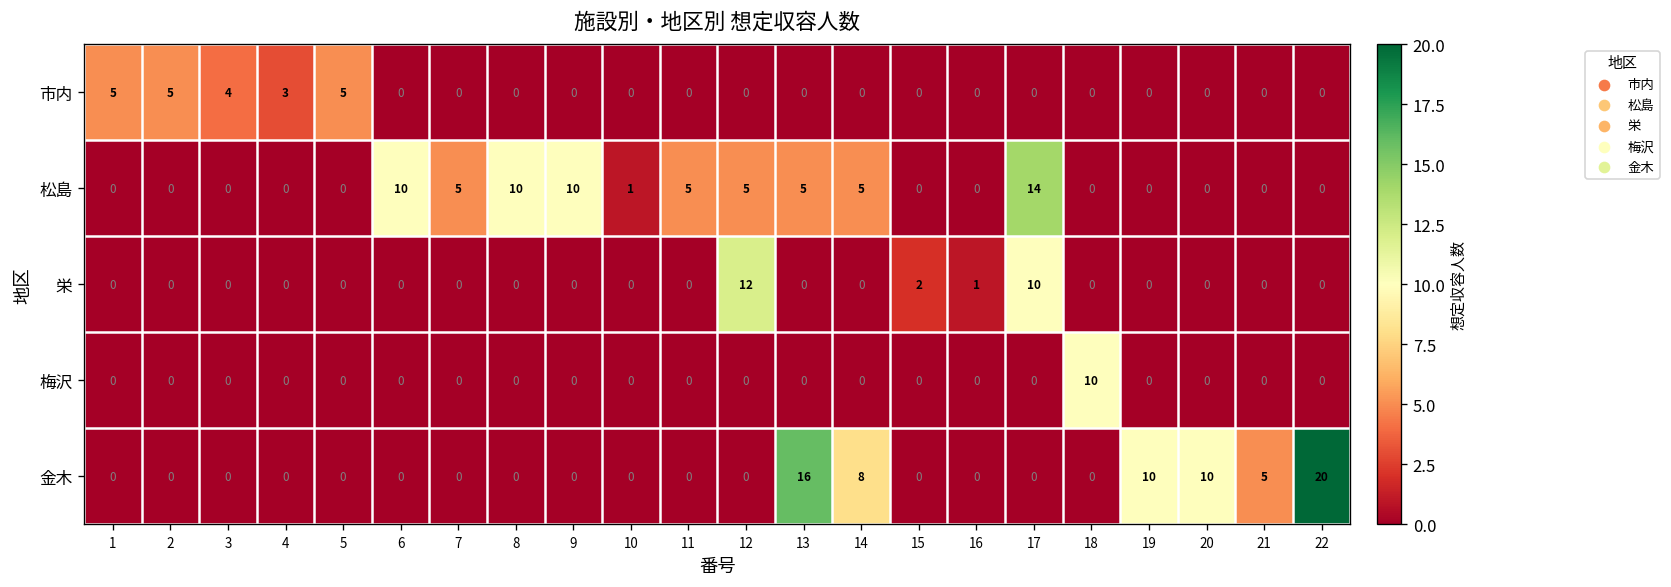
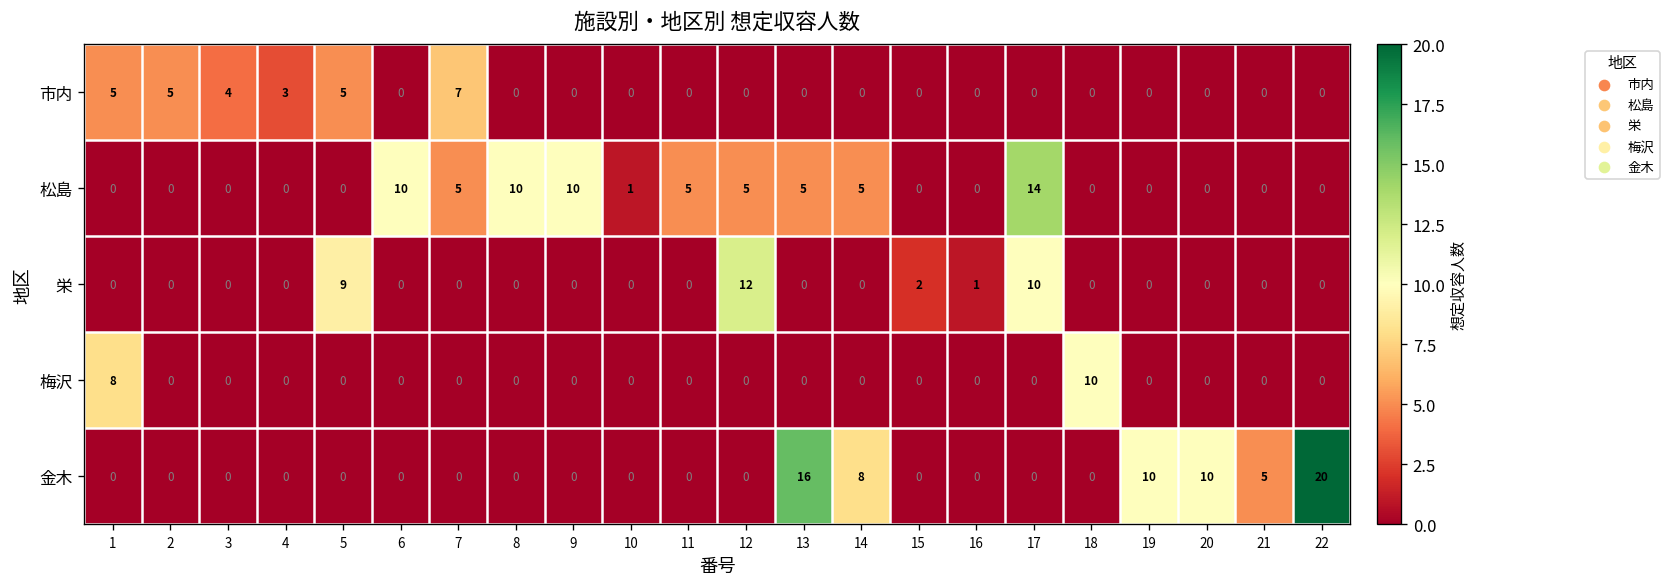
  {
    "市内": {
      "1": 5,
      "2": 5,
      "3": 4,
      "4": 3,
      "5": 5,
      "6": 0,
-     "7": 0,
+     "7": 7,
      "8": 0,
      "9": 0,
      "10": 0,
      "11": 0,
      "12": 0,
      "13": 0,
      "14": 0,
      "15": 0,
      "16": 0,
      "17": 0,
      "18": 0,
      "19": 0,
      "20": 0,
      "21": 0,
      "22": 0
    },
    "松島": {
      "1": 0,
      "2": 0,
      "3": 0,
      "4": 0,
      "5": 0,
      "6": 10,
      "7": 5,
      "8": 10,
      "9": 10,
      "10": 1,
      "11": 5,
      "12": 5,
      "13": 5,
      "14": 5,
      "15": 0,
      "16": 0,
      "17": 14,
      "18": 0,
      "19": 0,
      "20": 0,
      "21": 0,
      "22": 0
    },
    "栄": {
      "1": 0,
      "2": 0,
      "3": 0,
      "4": 0,
-     "5": 0,
+     "5": 9,
      "6": 0,
      "7": 0,
      "8": 0,
      "9": 0,
      "10": 0,
      "11": 0,
      "12": 12,
      "13": 0,
      "14": 0,
      "15": 2,
      "16": 1,
      "17": 10,
      "18": 0,
      "19": 0,
      "20": 0,
      "21": 0,
      "22": 0
    },
    "梅沢": {
-     "1": 0,
+     "1": 8,
      "2": 0,
      "3": 0,
      "4": 0,
      "5": 0,
      "6": 0,
      "7": 0,
      "8": 0,
      "9": 0,
      "10": 0,
      "11": 0,
      "12": 0,
      "13": 0,
      "14": 0,
      "15": 0,
      "16": 0,
      "17": 0,
      "18": 10,
      "19": 0,
      "20": 0,
      "21": 0,
      "22": 0
    },
    "金木": {
      "1": 0,
      "2": 0,
      "3": 0,
      "4": 0,
      "5": 0,
      "6": 0,
      "7": 0,
      "8": 0,
      "9": 0,
      "10": 0,
      "11": 0,
      "12": 0,
      "13": 16,
      "14": 8,
      "15": 0,
      "16": 0,
      "17": 0,
      "18": 0,
      "19": 10,
      "20": 10,
      "21": 5,
      "22": 20
    }
  }
